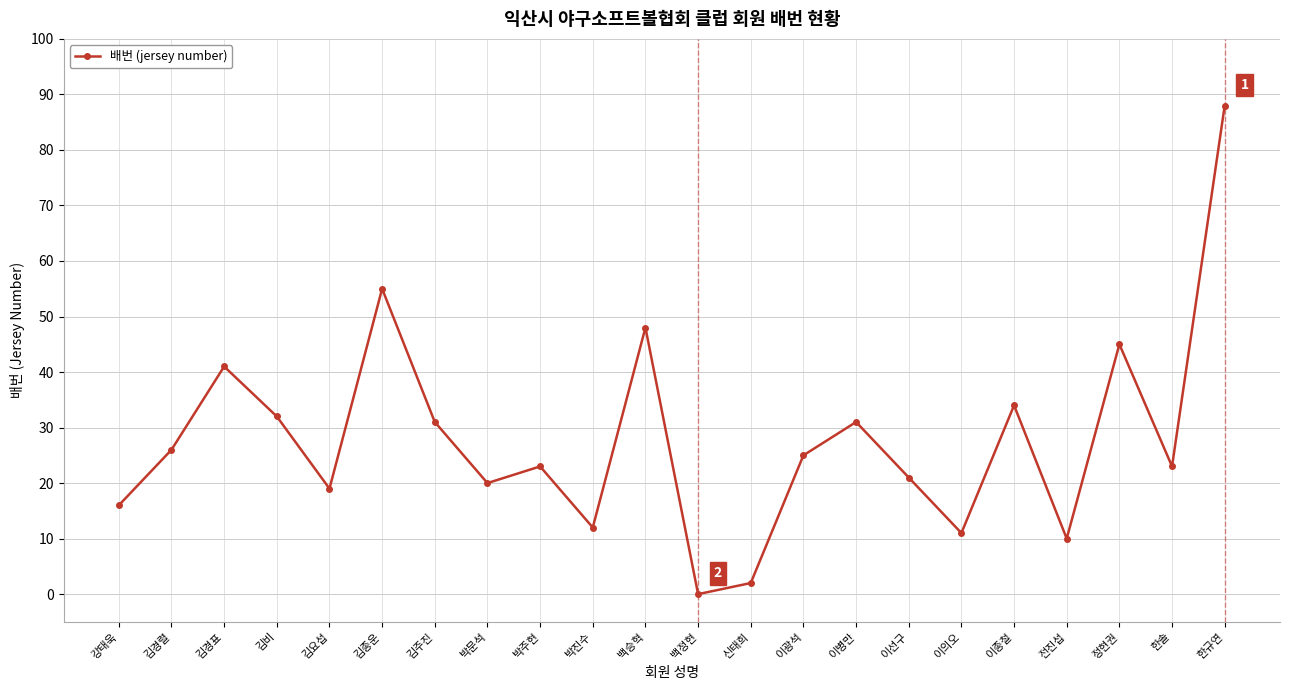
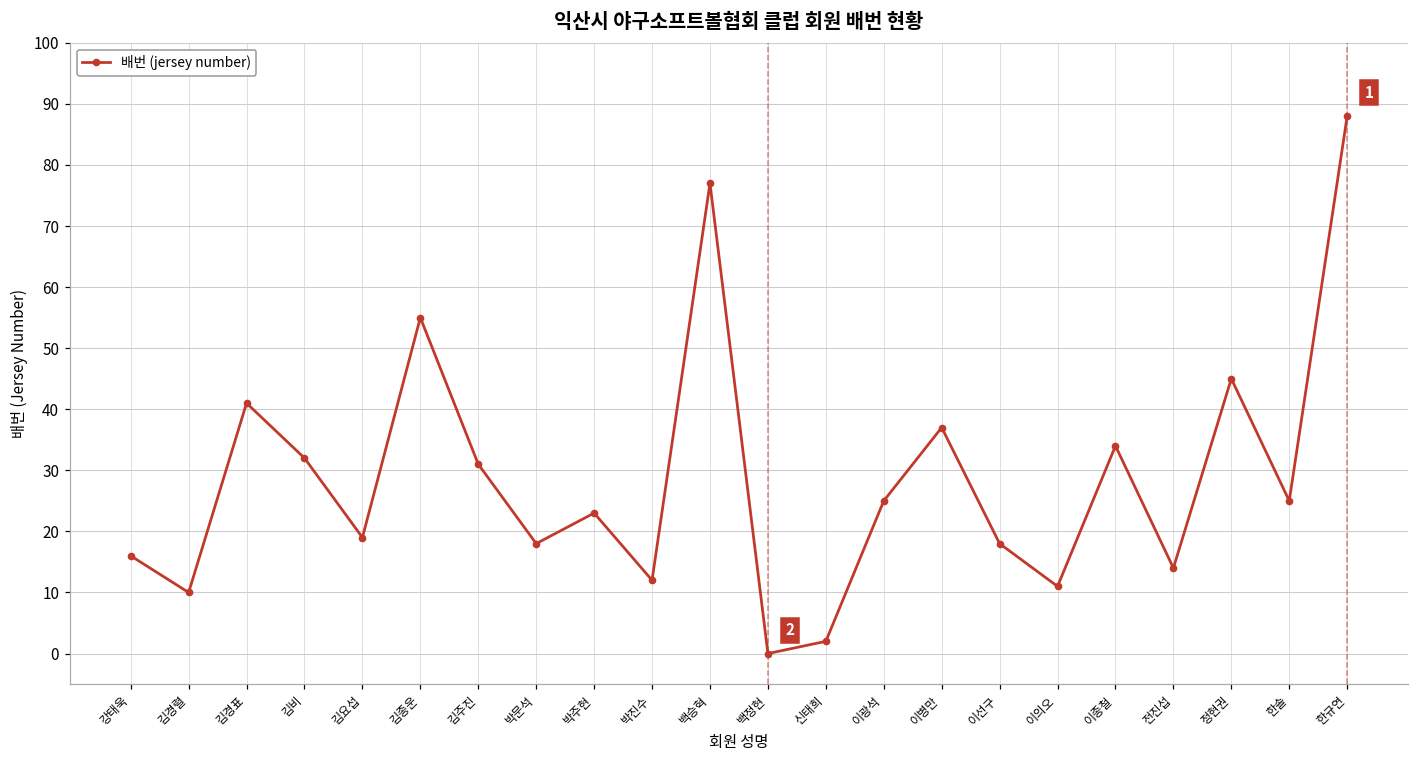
  {
    "강태욱": 16,
-   "김경렬": 26,
+   "김경렬": 10,
    "김경표": 41,
    "김비": 32,
    "김요섭": 19,
    "김종운": 55,
    "김주진": 31,
-   "박문석": 20,
+   "박문석": 18,
    "박주현": 23,
    "박진수": 12,
-   "백승혁": 48,
+   "백승혁": 77,
    "이광석": 25,
-   "이병만": 31,
-   "이선구": 21,
+   "이병만": 37,
+   "이선구": 18,
    "이의오": 11,
    "이종철": 34,
-   "전진섭": 10,
+   "전진섭": 14,
    "정현권": 45,
-   "한솔": 23
+   "한솔": 25
  }
